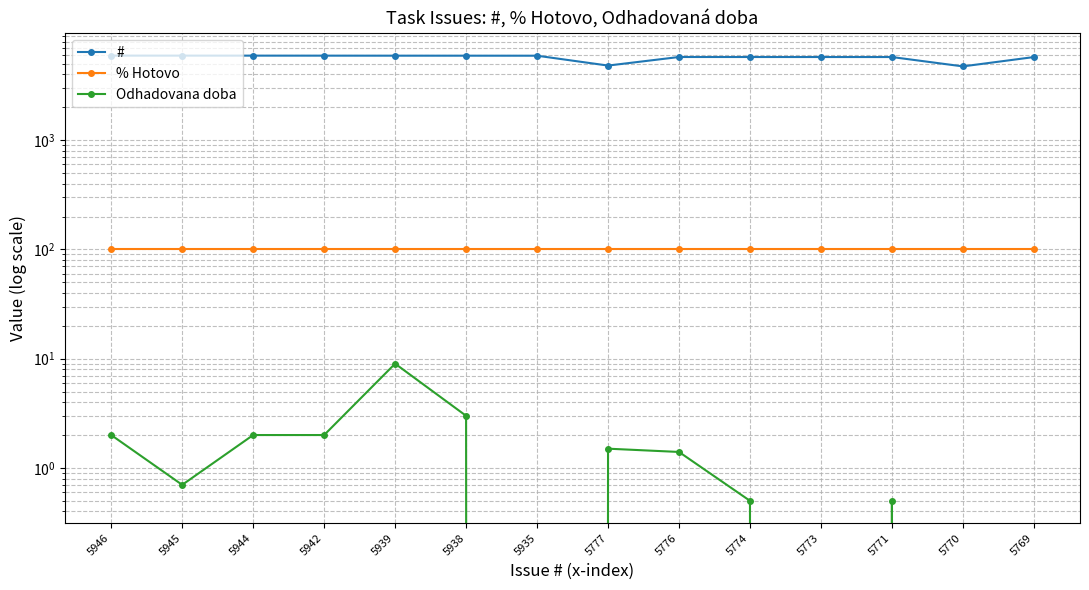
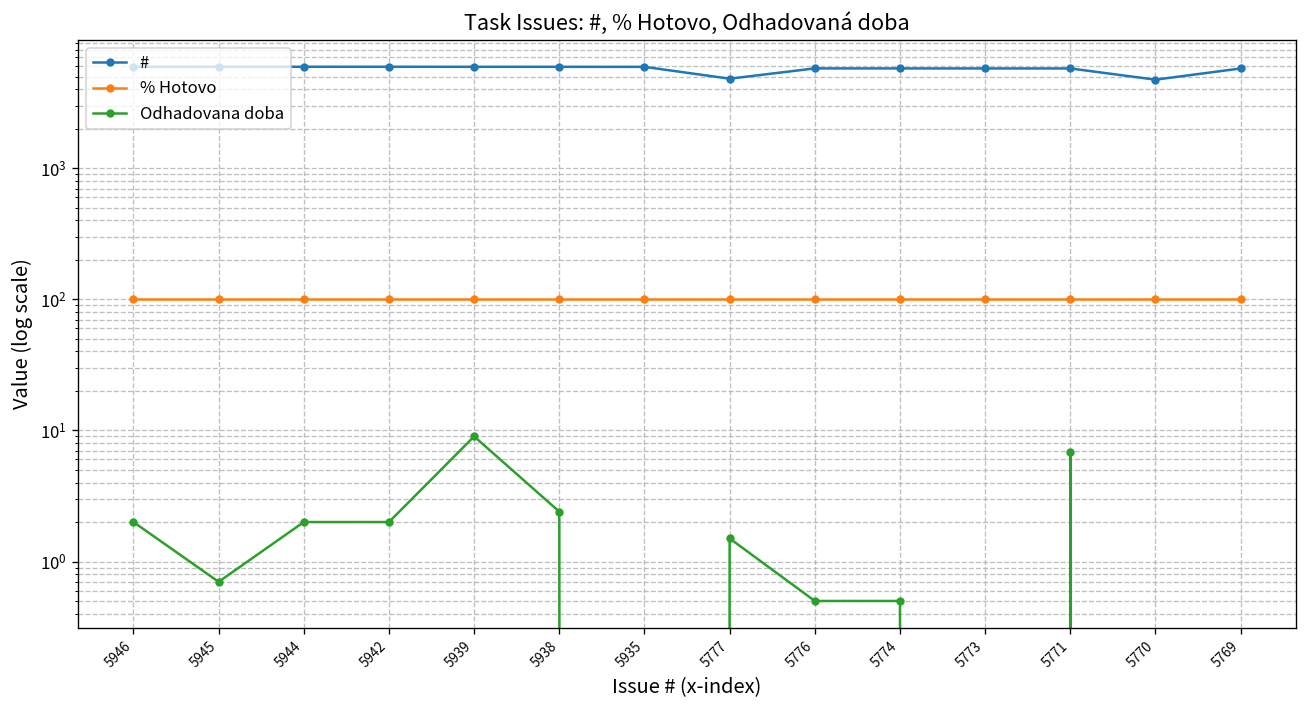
  {
    "#": {
      "5944": 6000,
      "5942": 6000,
      "5939": 6000,
      "5938": 6000,
      "5935": 6000,
      "5777": 5000,
      "5776": 6000,
      "5774": 6000,
      "5773": 6000,
      "5771": 6000,
      "5770": 4700,
      "5769": 6000
    },
    "% Hotovo": {
      "5946": 100,
      "5945": 100,
      "5944": 100,
      "5942": 100,
      "5939": 100,
      "5938": 100,
      "5935": 100,
      "5777": 100,
      "5776": 100,
      "5774": 100,
      "5773": 100,
      "5771": 100,
      "5770": 100,
      "5769": 100
    },
    "Odhadovana doba": {
      "5946": 2.0,
      "5945": 0.7,
      "5944": 2.0,
      "5942": 2.0,
      "5939": 9,
-     "5938": 3.0,
+     "5938": 2.4,
      "5777": 1.5,
-     "5776": 1.4,
+     "5776": 0.5,
      "5774": 0.5,
-     "5771": 0.5
+     "5771": 7
    }
  }
